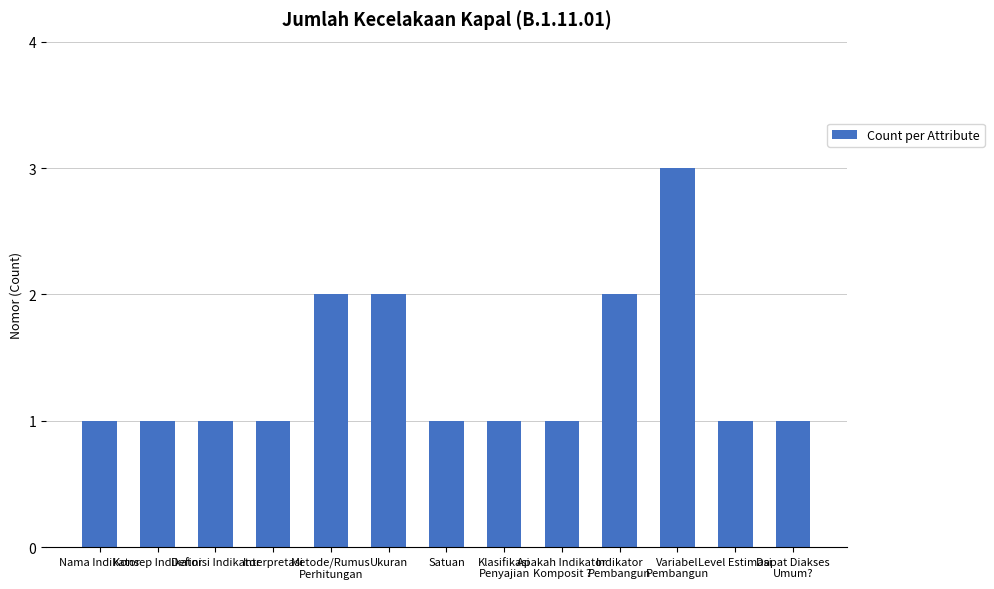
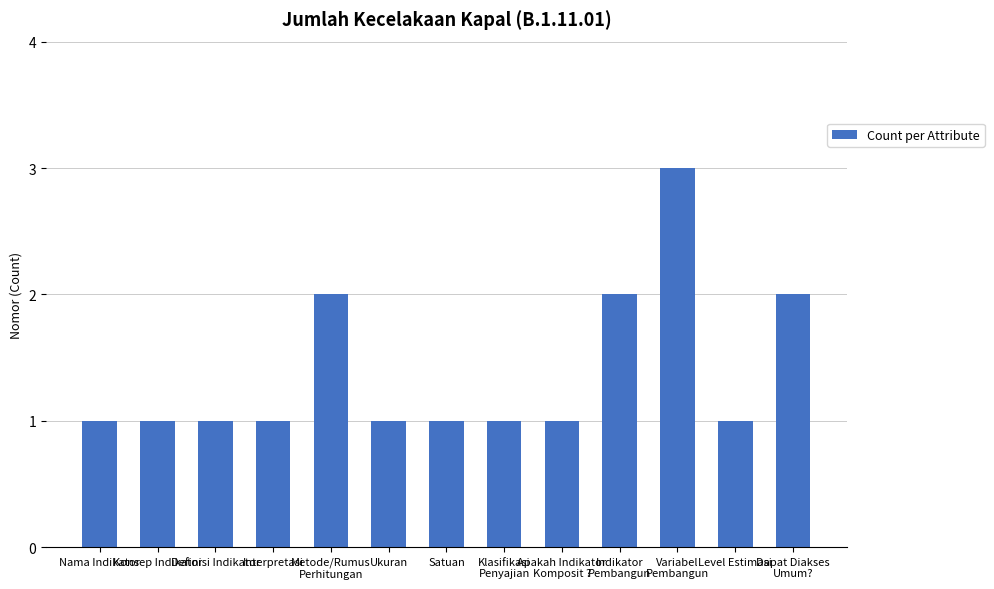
  {
    "Metode/Rumus Perhitungan": 2,
-   "Ukuran": 2,
+   "Ukuran": 1,
    "Satuan": 1,
    "Variabel Pembangun": 3,
-   "Dapat Diakses Umum?": 1
+   "Dapat Diakses Umum?": 2
  }
